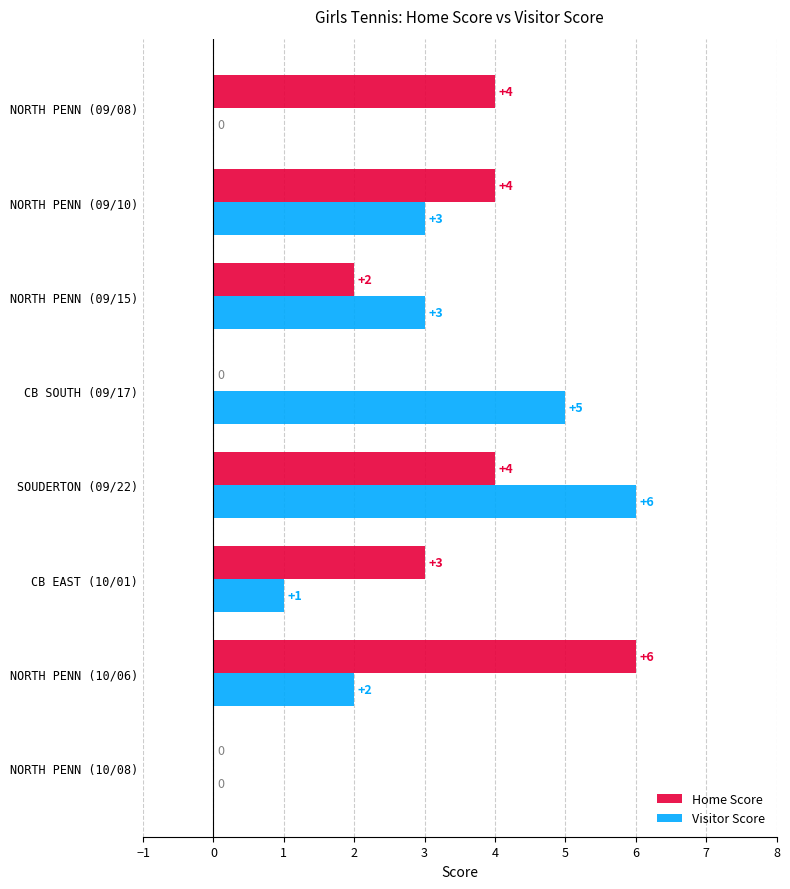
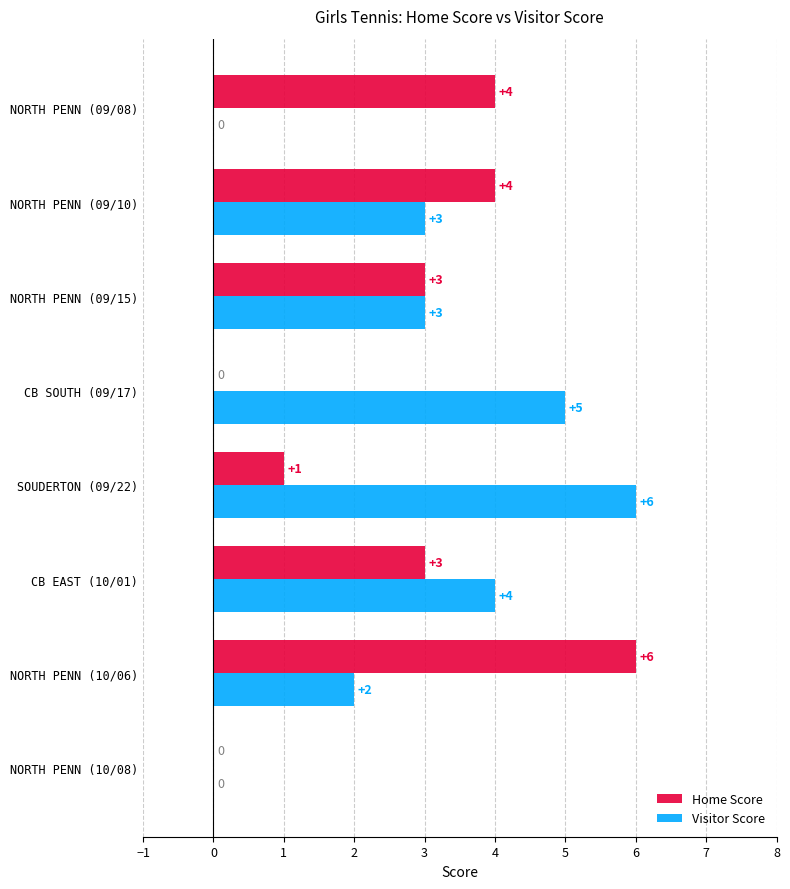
  {
    "Home Score": {
      "NORTH PENN (09/08)": "+4",
      "NORTH PENN (09/10)": "+4",
-     "NORTH PENN (09/15)": "+2",
+     "NORTH PENN (09/15)": "+3",
      "CB SOUTH (09/17)": "0",
-     "SOUDERTON (09/22)": "+4",
+     "SOUDERTON (09/22)": "+1",
      "CB EAST (10/01)": "+3",
      "NORTH PENN (10/06)": "+6",
      "NORTH PENN (10/08)": "0"
    },
    "Visitor Score": {
      "NORTH PENN (09/08)": "0",
      "NORTH PENN (09/10)": "+3",
      "NORTH PENN (09/15)": "+3",
      "CB SOUTH (09/17)": "+5",
      "SOUDERTON (09/22)": "+6",
-     "CB EAST (10/01)": "+1",
+     "CB EAST (10/01)": "+4",
      "NORTH PENN (10/06)": "+2",
      "NORTH PENN (10/08)": "0"
    }
  }
